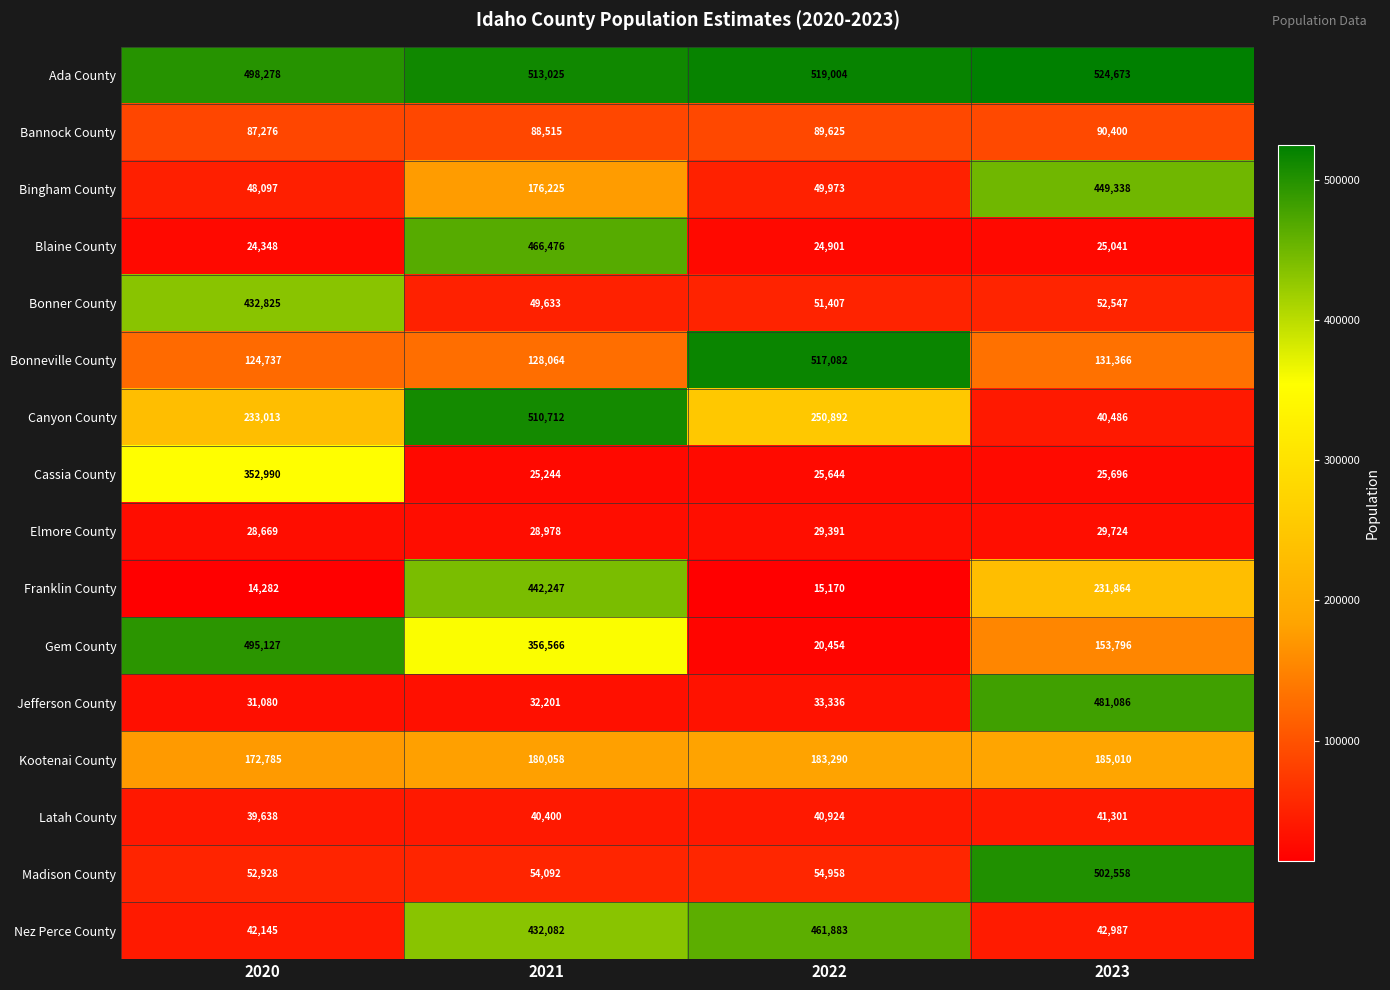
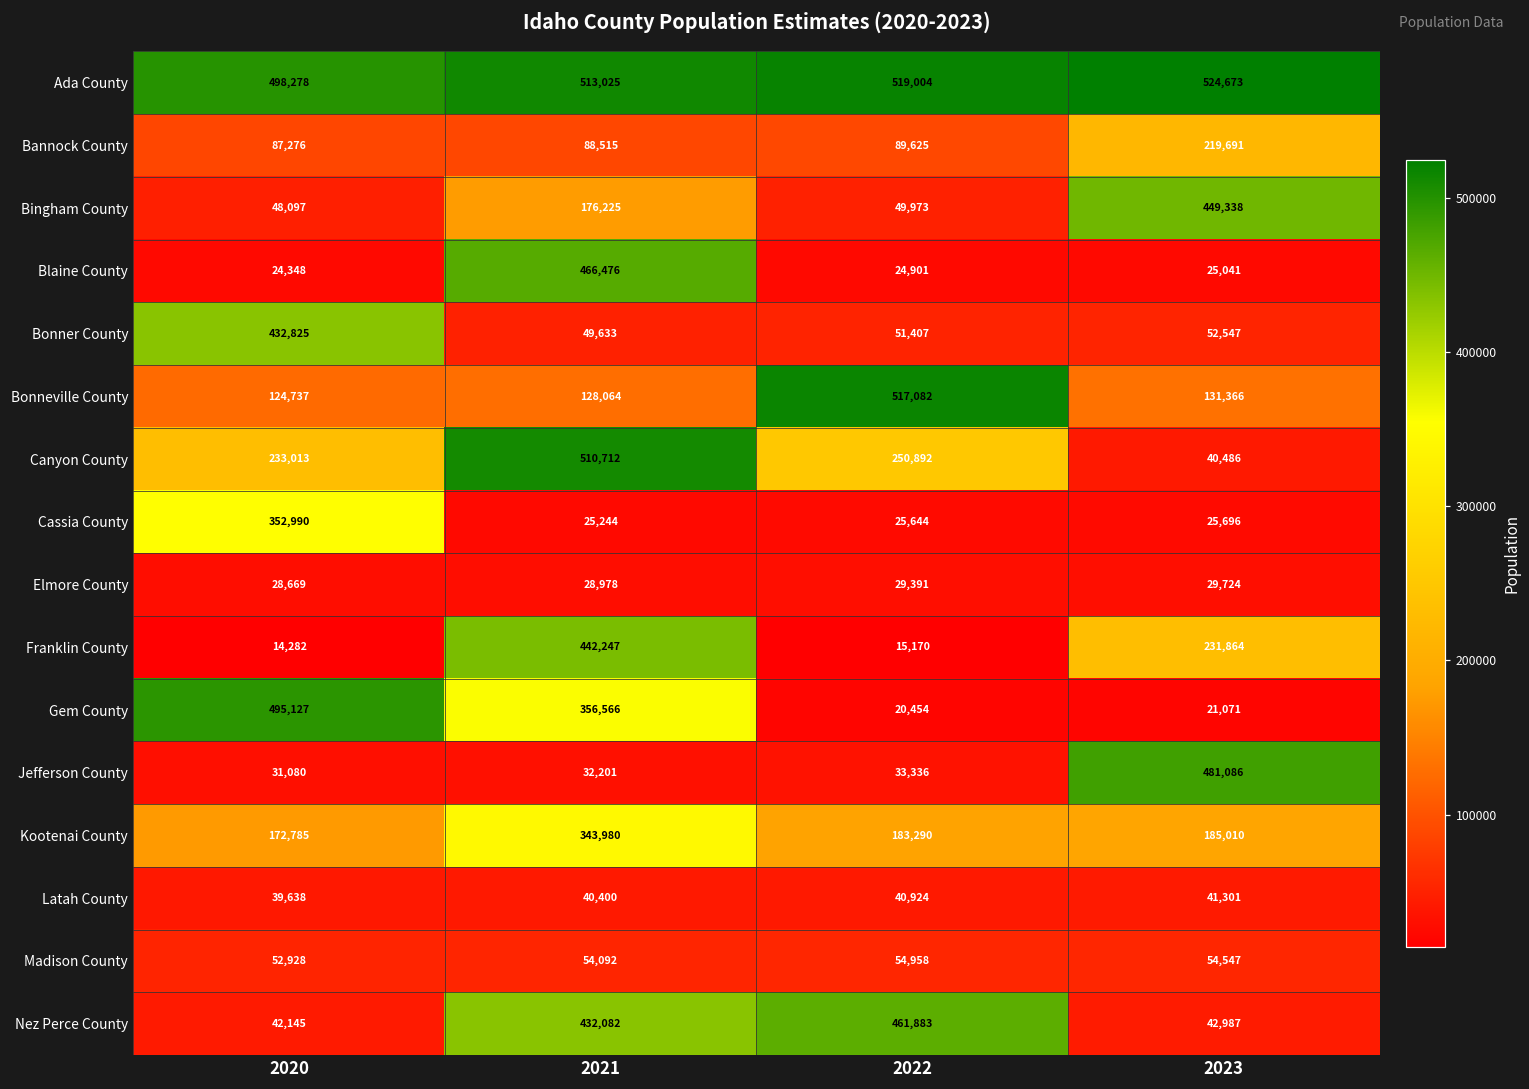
  {
    "Ada County": {
      "2020": "498,278",
      "2021": "513,025",
      "2022": "519,004",
      "2023": "524,673"
    },
    "Bannock County": {
      "2020": "87,276",
      "2021": "88,515",
      "2022": "89,625",
-     "2023": "90,400"
+     "2023": "219,691"
    },
    "Bingham County": {
      "2020": "48,097",
      "2021": "176,225",
      "2022": "49,973",
      "2023": "449,338"
    },
    "Blaine County": {
      "2020": "24,348",
      "2021": "466,476",
      "2022": "24,901",
      "2023": "25,041"
    },
    "Bonner County": {
      "2020": "432,825",
      "2021": "49,633",
      "2022": "51,407",
      "2023": "52,547"
    },
    "Bonneville County": {
      "2020": "124,737",
      "2021": "128,064",
      "2022": "517,082",
      "2023": "131,366"
    },
    "Canyon County": {
      "2020": "233,013",
      "2021": "510,712",
      "2022": "250,892",
      "2023": "40,486"
    },
    "Cassia County": {
      "2020": "352,990",
      "2021": "25,244",
      "2022": "25,644",
      "2023": "25,696"
    },
    "Elmore County": {
      "2020": "28,669",
      "2021": "28,978",
      "2022": "29,391",
      "2023": "29,724"
    },
    "Franklin County": {
      "2020": "14,282",
      "2021": "442,247",
      "2022": "15,170",
      "2023": "231,864"
    },
    "Gem County": {
      "2020": "495,127",
      "2021": "356,566",
      "2022": "20,454",
-     "2023": "153,796"
+     "2023": "21,071"
    },
    "Jefferson County": {
      "2020": "31,080",
      "2021": "32,201",
      "2022": "33,336",
      "2023": "481,086"
    },
    "Kootenai County": {
      "2020": "172,785",
-     "2021": "180,058",
+     "2021": "343,980",
      "2022": "183,290",
      "2023": "185,010"
    },
    "Latah County": {
      "2020": "39,638",
      "2021": "40,400",
      "2022": "40,924",
      "2023": "41,301"
    },
    "Madison County": {
      "2020": "52,928",
      "2021": "54,092",
      "2022": "54,958",
-     "2023": "502,558"
+     "2023": "54,547"
    },
    "Nez Perce County": {
      "2020": "42,145",
      "2021": "432,082",
      "2022": "461,883",
      "2023": "42,987"
    }
  }
